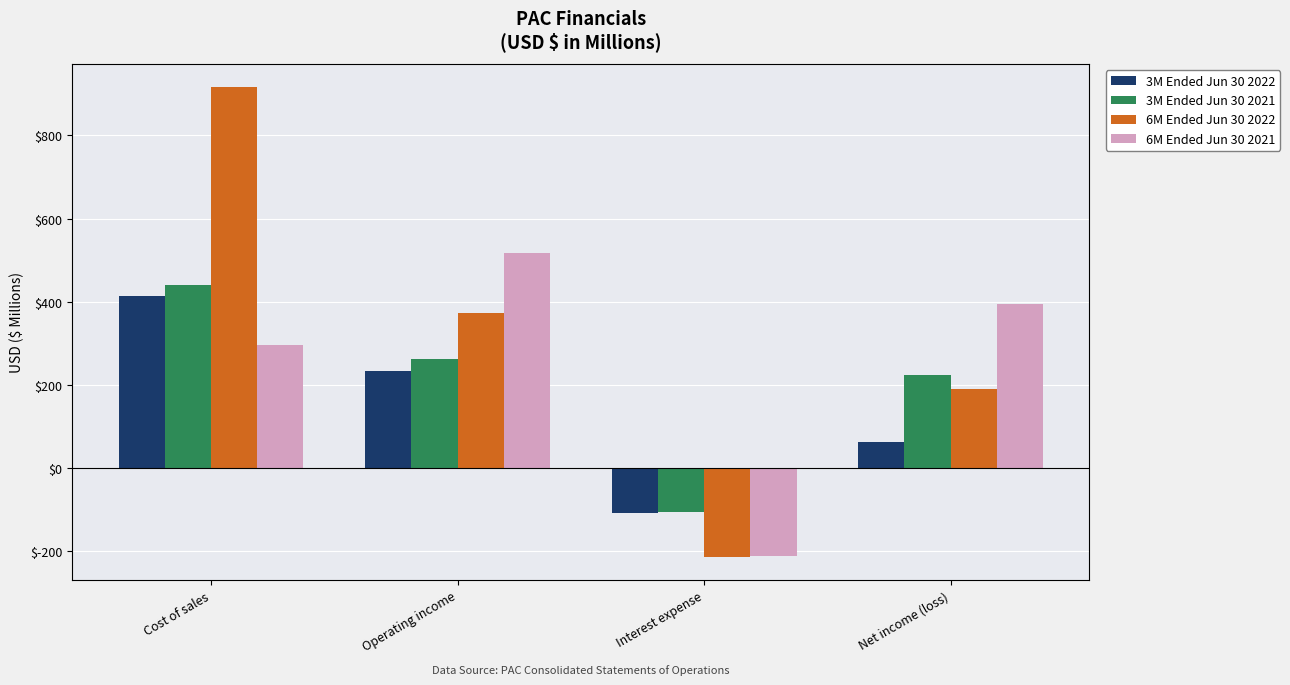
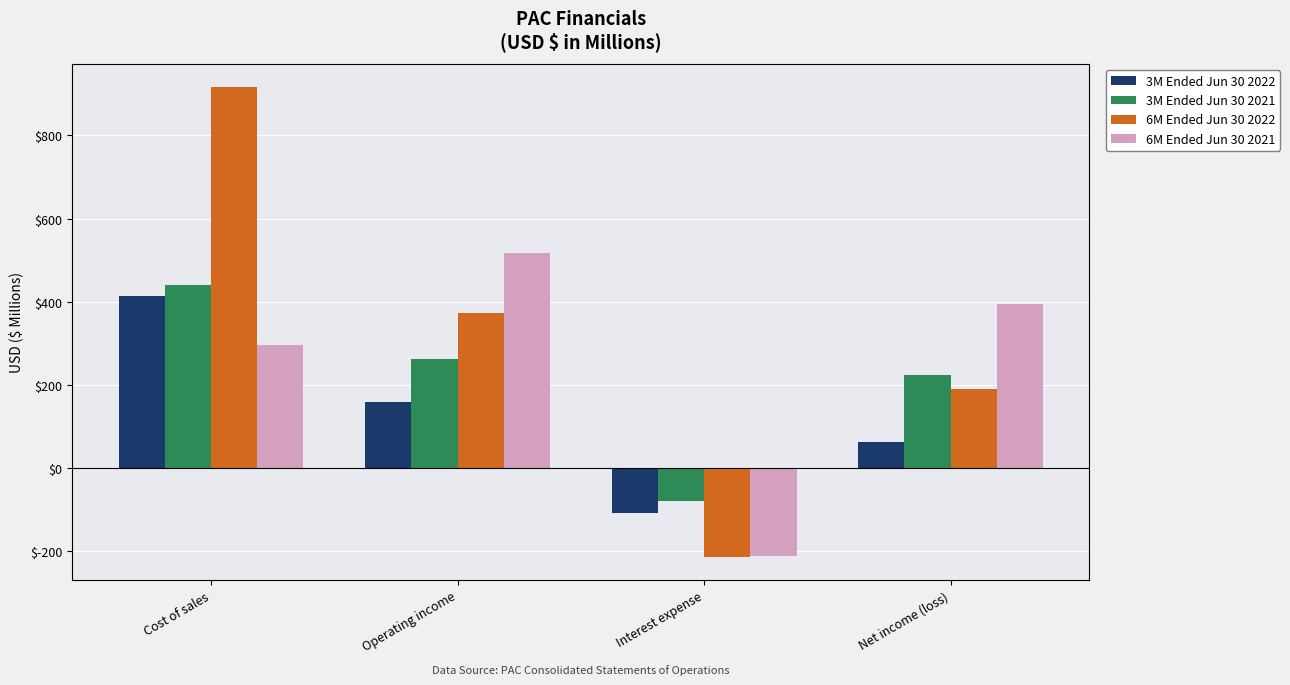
  {
    "3M Ended Jun 30 2022": {
      "Cost of sales": "$410",
-     "Operating income": "$230",
+     "Operating income": "$160",
      "Interest expense": "$-110",
      "Net income (loss)": "$60"
    },
    "3M Ended Jun 30 2021": {
      "Cost of sales": "$440",
      "Operating income": "$260",
-     "Interest expense": "$-110",
+     "Interest expense": "$-80",
      "Net income (loss)": "$230"
    },
    "6M Ended Jun 30 2022": {
      "Cost of sales": "$920",
      "Operating income": "$370",
      "Interest expense": "$-210",
      "Net income (loss)": "$190"
    },
    "6M Ended Jun 30 2021": {
      "Cost of sales": "$300",
      "Operating income": "$520",
      "Interest expense": "$-210",
      "Net income (loss)": "$390"
    }
  }
